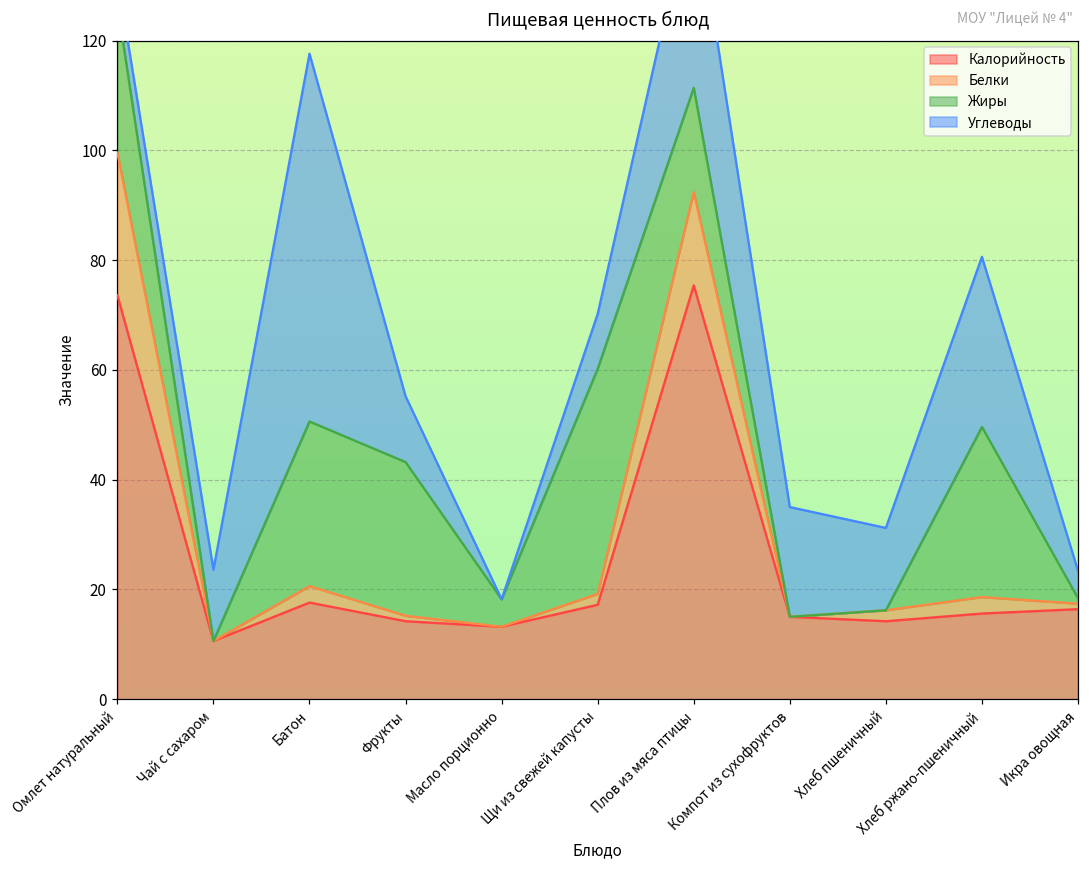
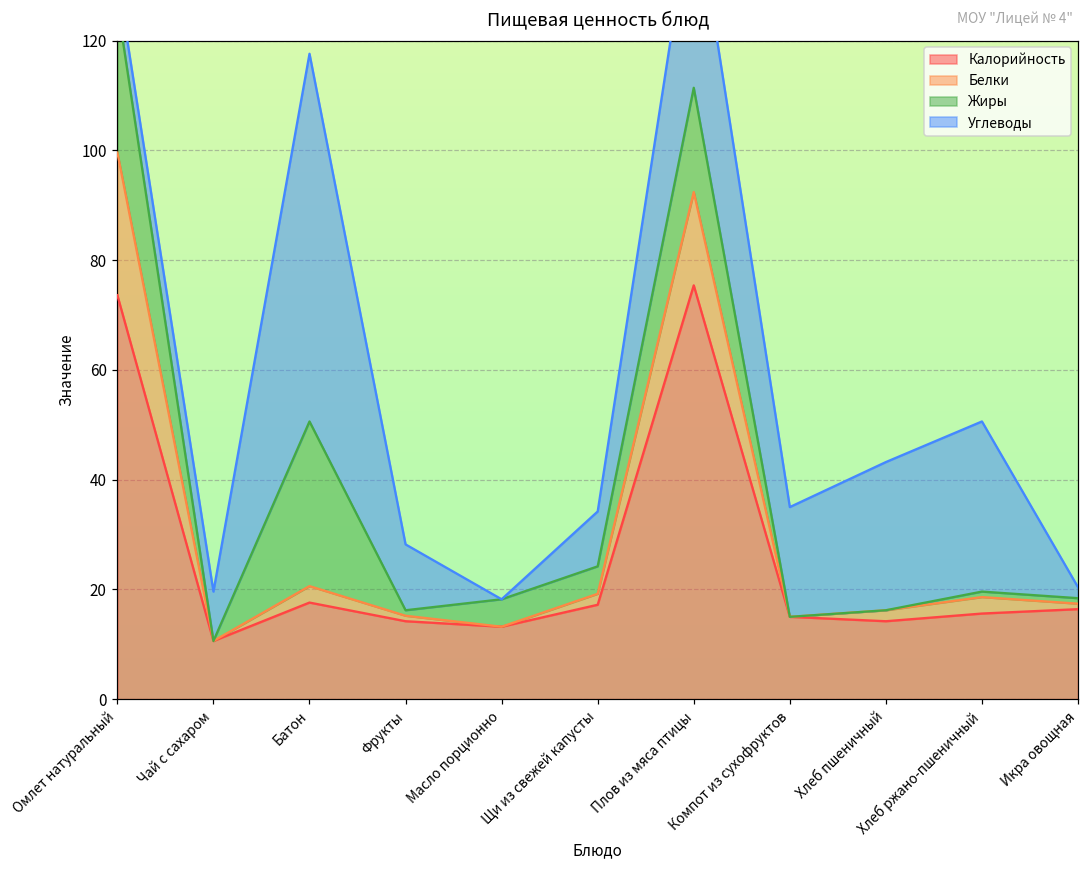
  {
    "Жиры": {
      "Батон": 30,
-     "Фрукты": 28,
-     "Щи из свежей капусты": 41,
+     "Фрукты": 1,
+     "Щи из свежей капусты": 5,
      "Плов из мяса птицы": 19,
-     "Хлеб ржано-пшеничный": 31,
+     "Хлеб ржано-пшеничный": 1,
      "Икра овощная": 1
    },
    "Углеводы": {
-     "Чай с сахаром": 13,
+     "Чай с сахаром": 9,
      "Батон": 67,
      "Фрукты": 12,
      "Щи из свежей капусты": 10,
      "Компот из сухофруктов": 20,
-     "Хлеб пшеничный": 15,
+     "Хлеб пшеничный": 27,
      "Хлеб ржано-пшеничный": 31,
-     "Икра овощная": 5
+     "Икра овощная": 2
    }
  }
